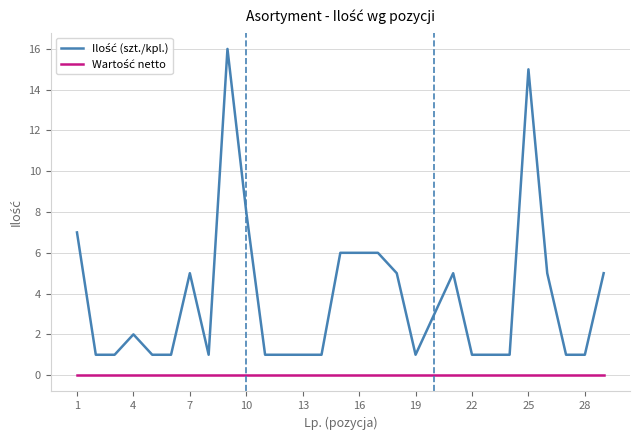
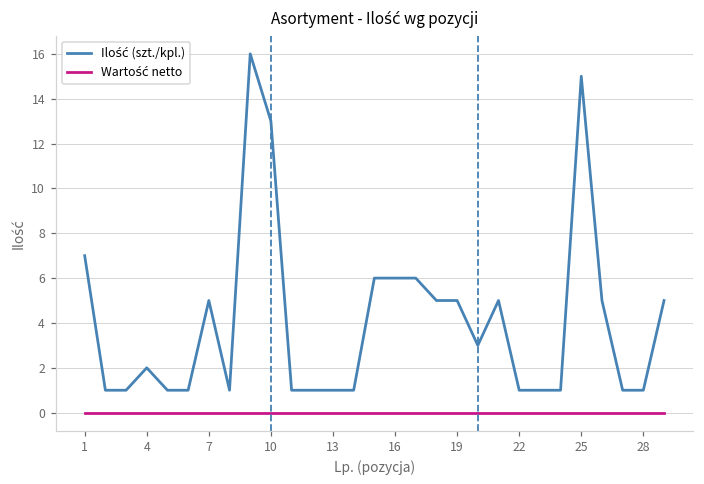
  {
    "Ilość (szt./kpl.)": {
      "1": 7,
      "4": 2,
      "7": 5,
-     "10": 8,
+     "10": 13,
      "13": 1,
      "16": 6,
-     "19": 1,
+     "19": 5,
      "22": 1,
      "25": 15,
      "28": 1
    },
    "Wartość netto": {
      "1": 0,
      "4": 0,
      "7": 0,
      "10": 0,
      "13": 0,
      "16": 0,
      "19": 0,
      "22": 0,
      "25": 0,
      "28": 0
    }
  }
